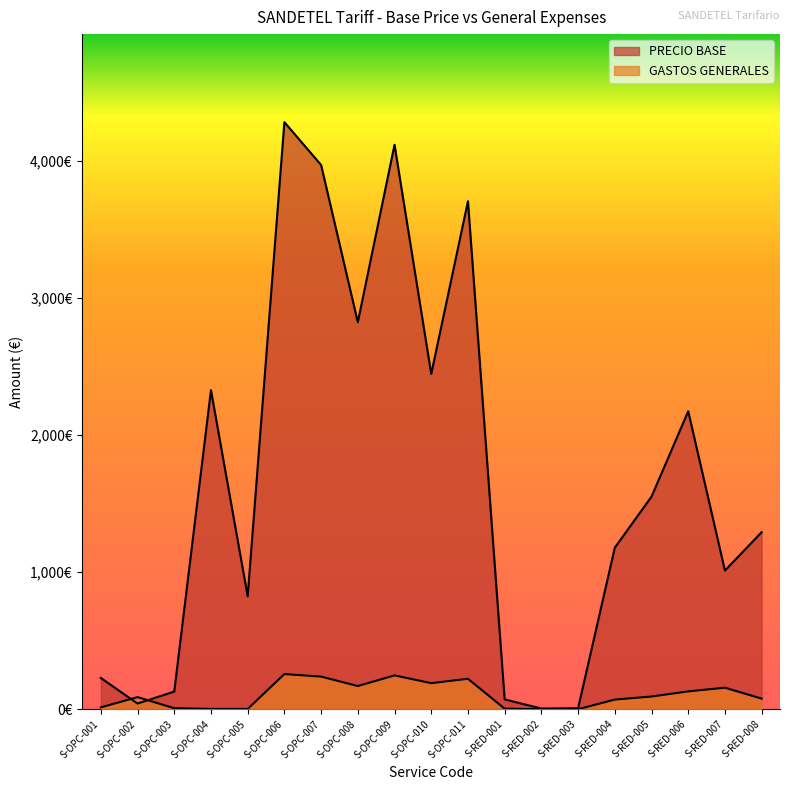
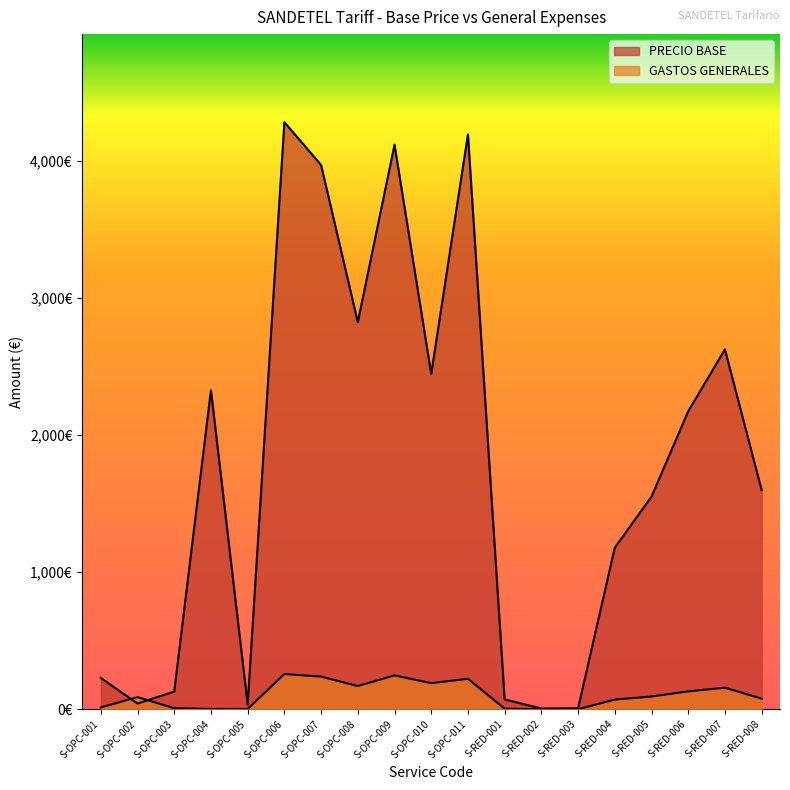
  {
    "PRECIO BASE": {
      "S-OPC-001": "230€",
      "S-OPC-002": "40€",
      "S-OPC-003": "130€",
      "S-OPC-004": "2,330€",
-     "S-OPC-005": "820€",
+     "S-OPC-005": "30€",
      "S-OPC-006": "4,280€",
      "S-OPC-007": "3,970€",
      "S-OPC-008": "2,820€",
      "S-OPC-009": "4,120€",
      "S-OPC-010": "2,450€",
-     "S-OPC-011": "3,710€",
+     "S-OPC-011": "4,200€",
      "S-RED-001": "70€",
      "S-RED-004": "1,180€",
      "S-RED-005": "1,550€",
      "S-RED-006": "2,170€",
-     "S-RED-007": "1,010€",
-     "S-RED-008": "1,290€"
+     "S-RED-007": "2,630€",
+     "S-RED-008": "1,600€"
    },
    "GASTOS GENERALES": {
      "S-OPC-001": "10€",
      "S-OPC-002": "90€",
      "S-OPC-003": "10€",
      "S-OPC-004": "0€",
      "S-OPC-005": "0€",
      "S-OPC-006": "260€",
      "S-OPC-007": "240€",
      "S-OPC-008": "170€",
      "S-OPC-009": "250€",
      "S-OPC-010": "190€",
      "S-OPC-011": "220€",
      "S-RED-001": "0€",
      "S-RED-004": "70€",
      "S-RED-005": "90€",
      "S-RED-006": "130€",
      "S-RED-007": "160€",
      "S-RED-008": "80€"
    }
  }
